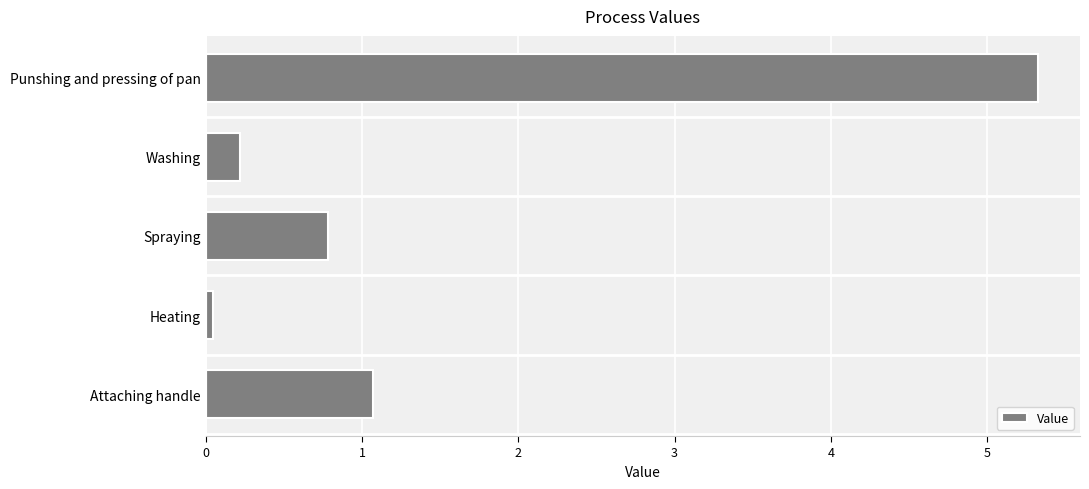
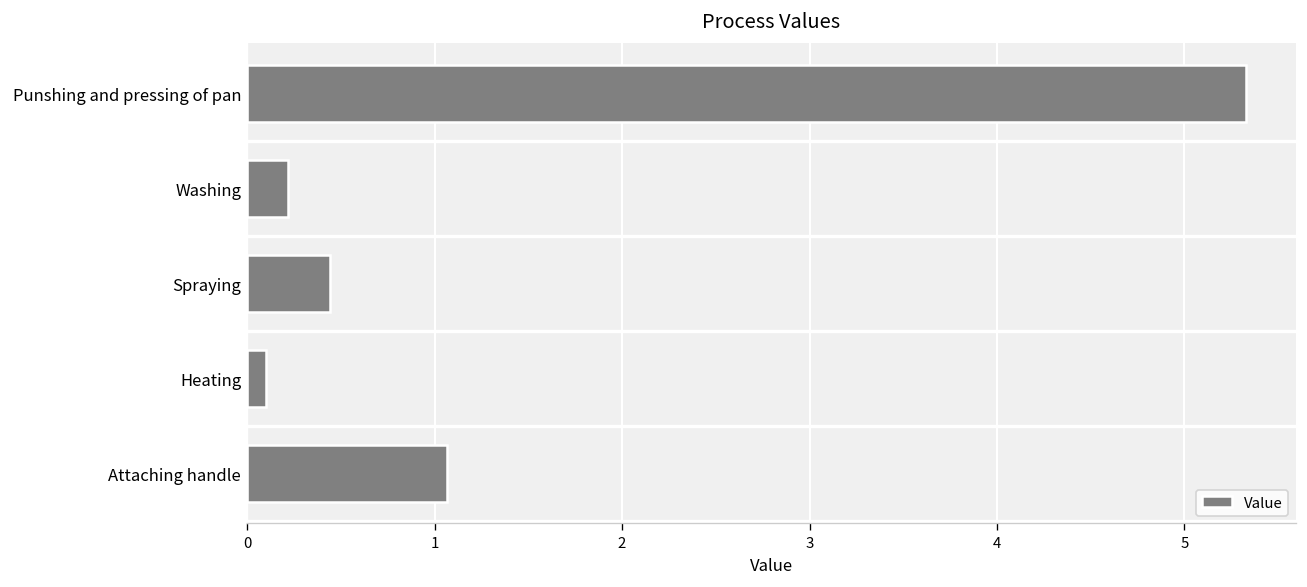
  {
    "Punshing and pressing of pan": 5.33,
    "Washing": 0.22,
-   "Spraying": 0.78,
-   "Heating": 0.04,
+   "Spraying": 0.44,
+   "Heating": 0.10,
    "Attaching handle": 1.07
  }
